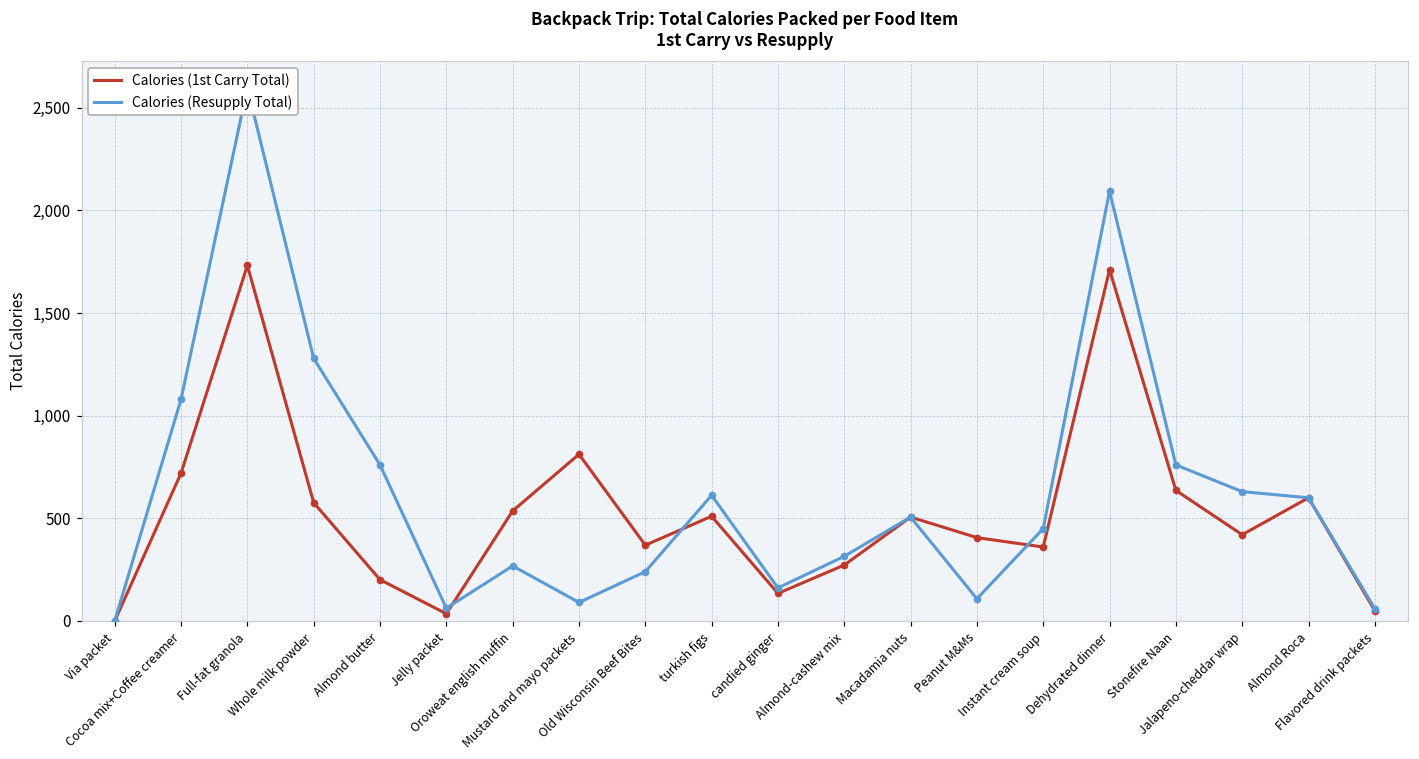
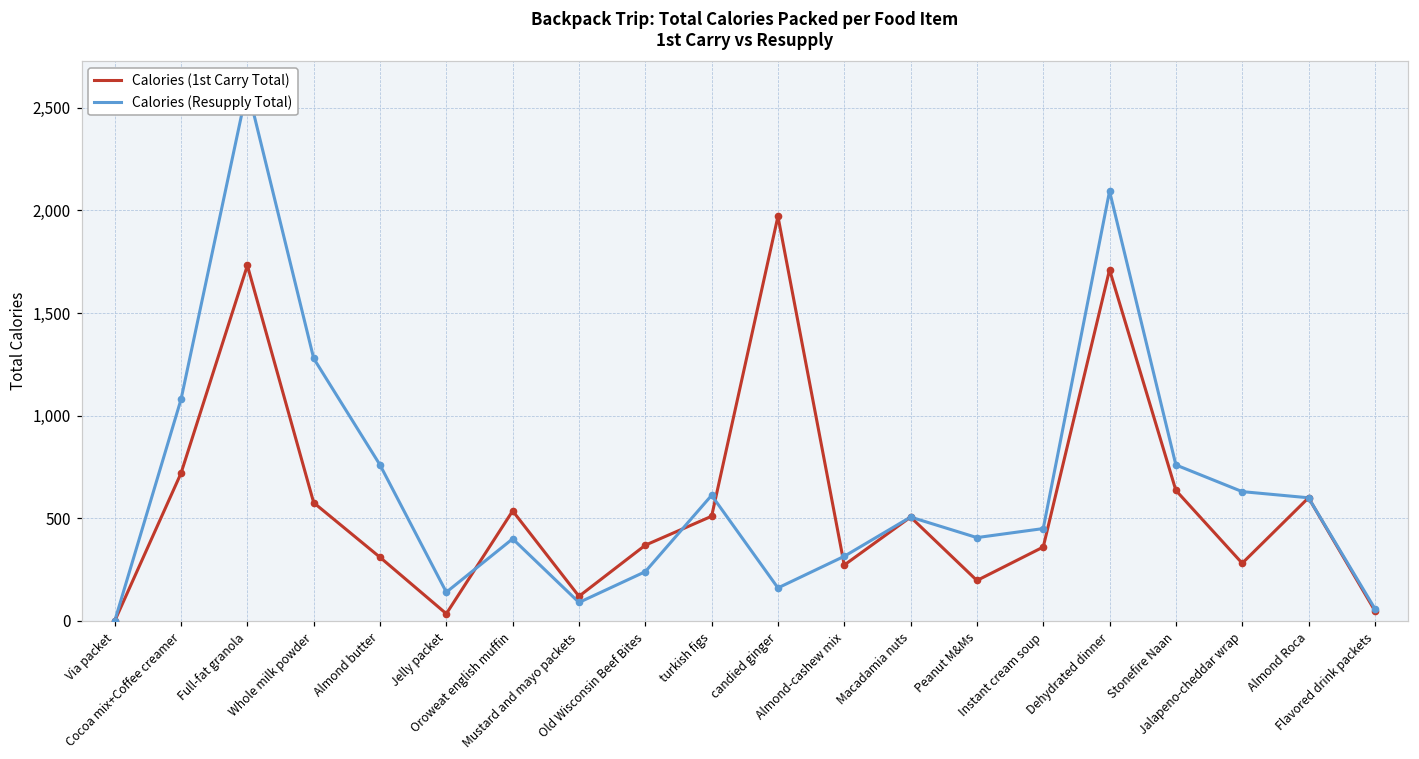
  {
    "Calories (1st Carry Total)": {
      "Cocoa mix+Coffee creamer": "720",
      "Full-fat granola": "1,730",
      "Whole milk powder": "580",
-     "Almond butter": "200",
+     "Almond butter": "310",
      "Jelly packet": "40",
      "Oroweat english muffin": "540",
-     "Mustard and mayo packets": "810",
+     "Mustard and mayo packets": "120",
      "Old Wisconsin Beef Bites": "370",
      "turkish figs": "510",
-     "candied ginger": "130",
+     "candied ginger": "1,970",
      "Almond-cashew mix": "270",
-     "Peanut M&Ms": "410",
+     "Peanut M&Ms": "200",
      "Instant cream soup": "360",
      "Dehydrated dinner": "1,710",
      "Stonefire Naan": "640",
-     "Jalapeno-cheddar wrap": "420"
+     "Jalapeno-cheddar wrap": "280"
    },
    "Calories (Resupply Total)": {
      "Cocoa mix+Coffee creamer": "1,080",
      "Whole milk powder": "1,280",
      "Almond butter": "760",
-     "Jelly packet": "60",
-     "Oroweat english muffin": "270",
+     "Jelly packet": "140",
+     "Oroweat english muffin": "400",
      "Mustard and mayo packets": "90",
      "Old Wisconsin Beef Bites": "240",
      "turkish figs": "610",
      "candied ginger": "160",
      "Almond-cashew mix": "310",
-     "Peanut M&Ms": "110",
+     "Peanut M&Ms": "410",
      "Instant cream soup": "450",
      "Dehydrated dinner": "2,090",
      "Stonefire Naan": "760",
      "Jalapeno-cheddar wrap": "630"
    }
  }
